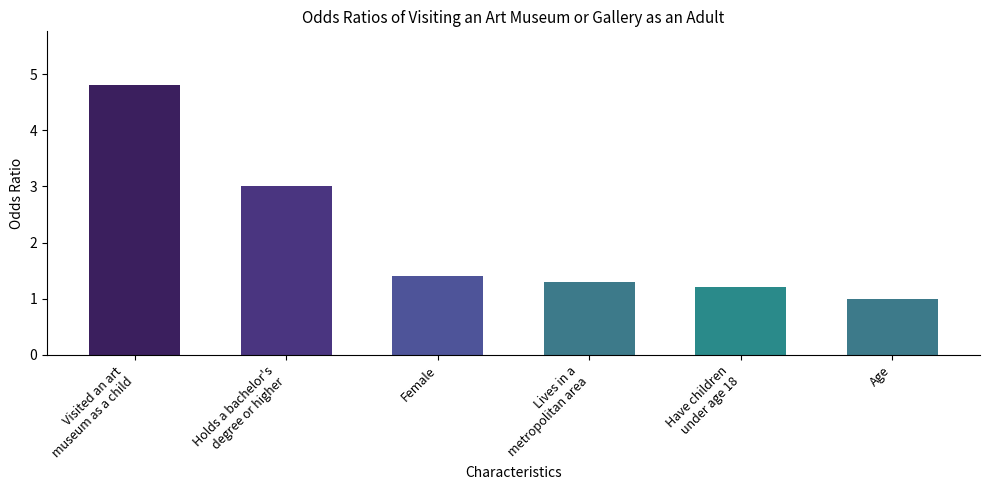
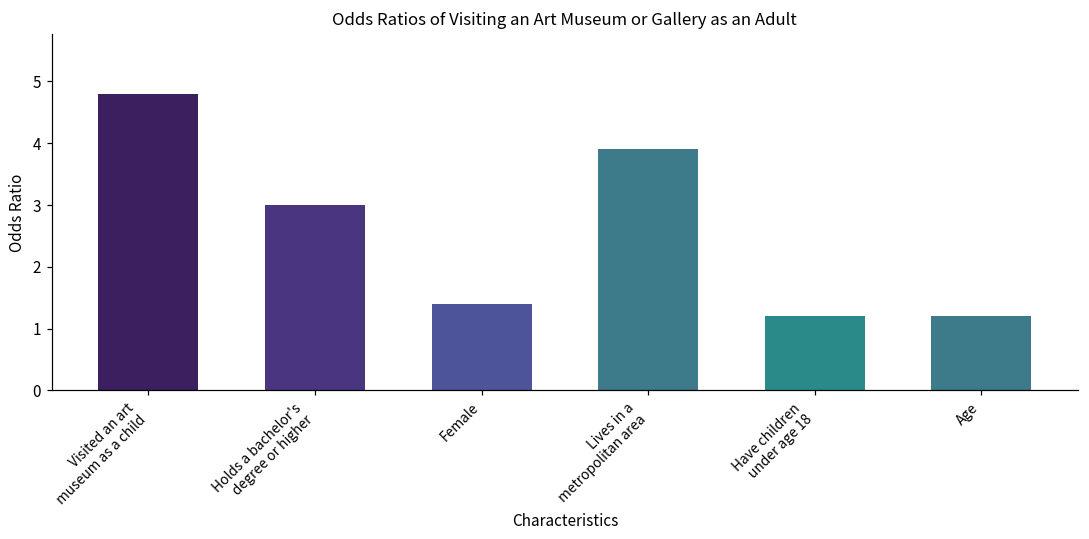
  {
    "Visited an art museum as a child": 4.8,
    "Holds a bachelor's degree or higher": 3.0,
    "Female": 1.4,
-   "Lives in a metropolitan area": 1.3,
+   "Lives in a metropolitan area": 3.9,
    "Have children under age 18": 1.2,
-   "Age": 1.0
+   "Age": 1.2
  }
